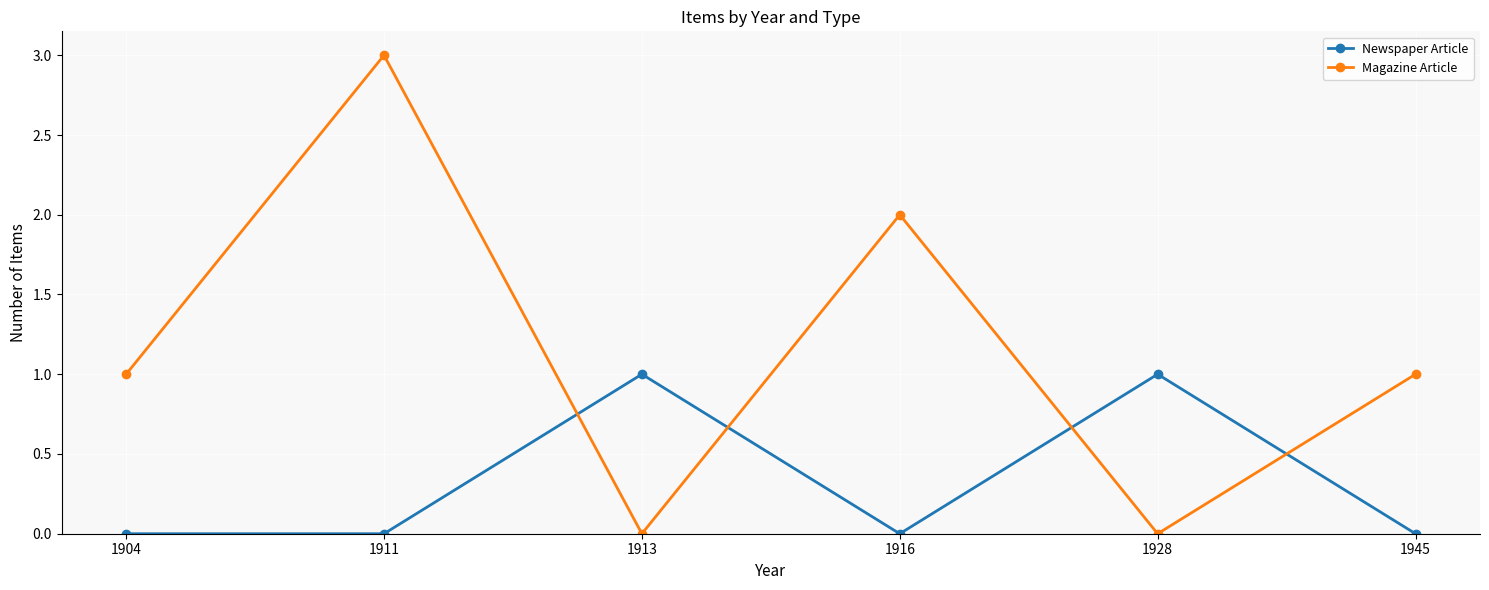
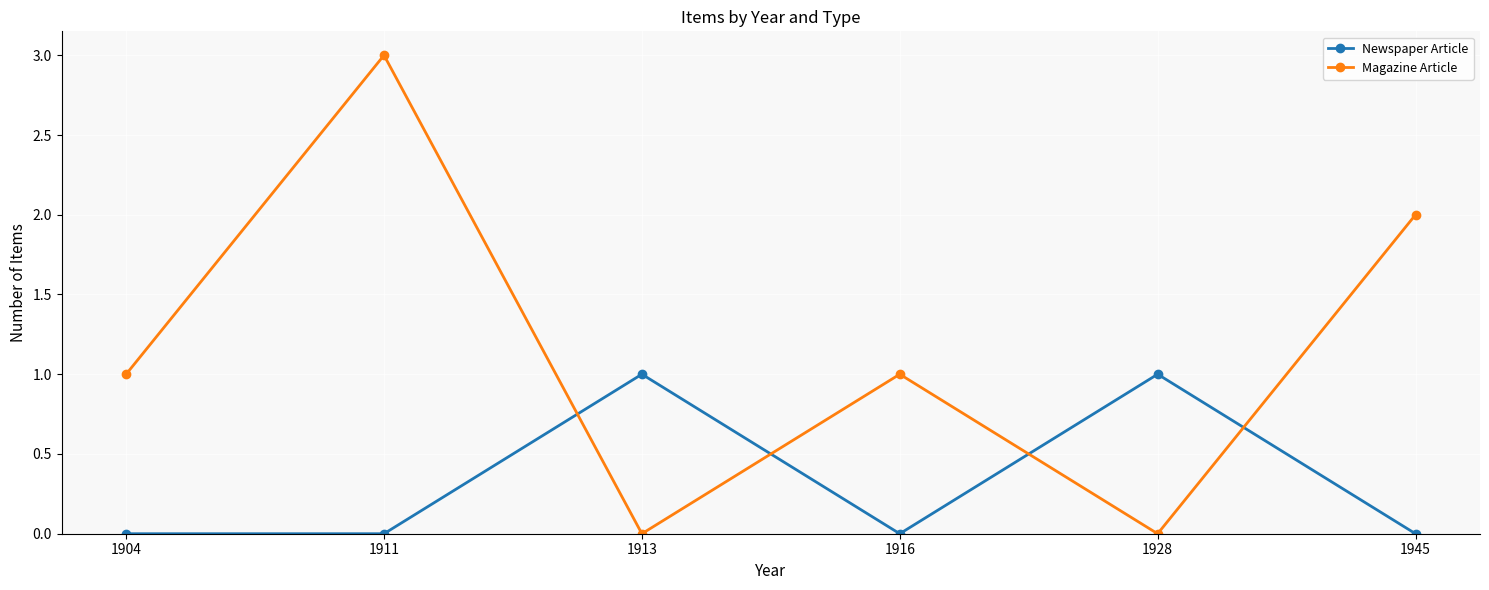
  {
    "Newspaper Article": {
      "1904": 0,
      "1911": 0,
      "1913": 1,
      "1916": 0,
      "1928": 1,
      "1945": 0
    },
    "Magazine Article": {
      "1904": 1,
      "1911": 3,
      "1913": 0,
-     "1916": 2,
+     "1916": 1,
      "1928": 0,
-     "1945": 1
+     "1945": 2
    }
  }
